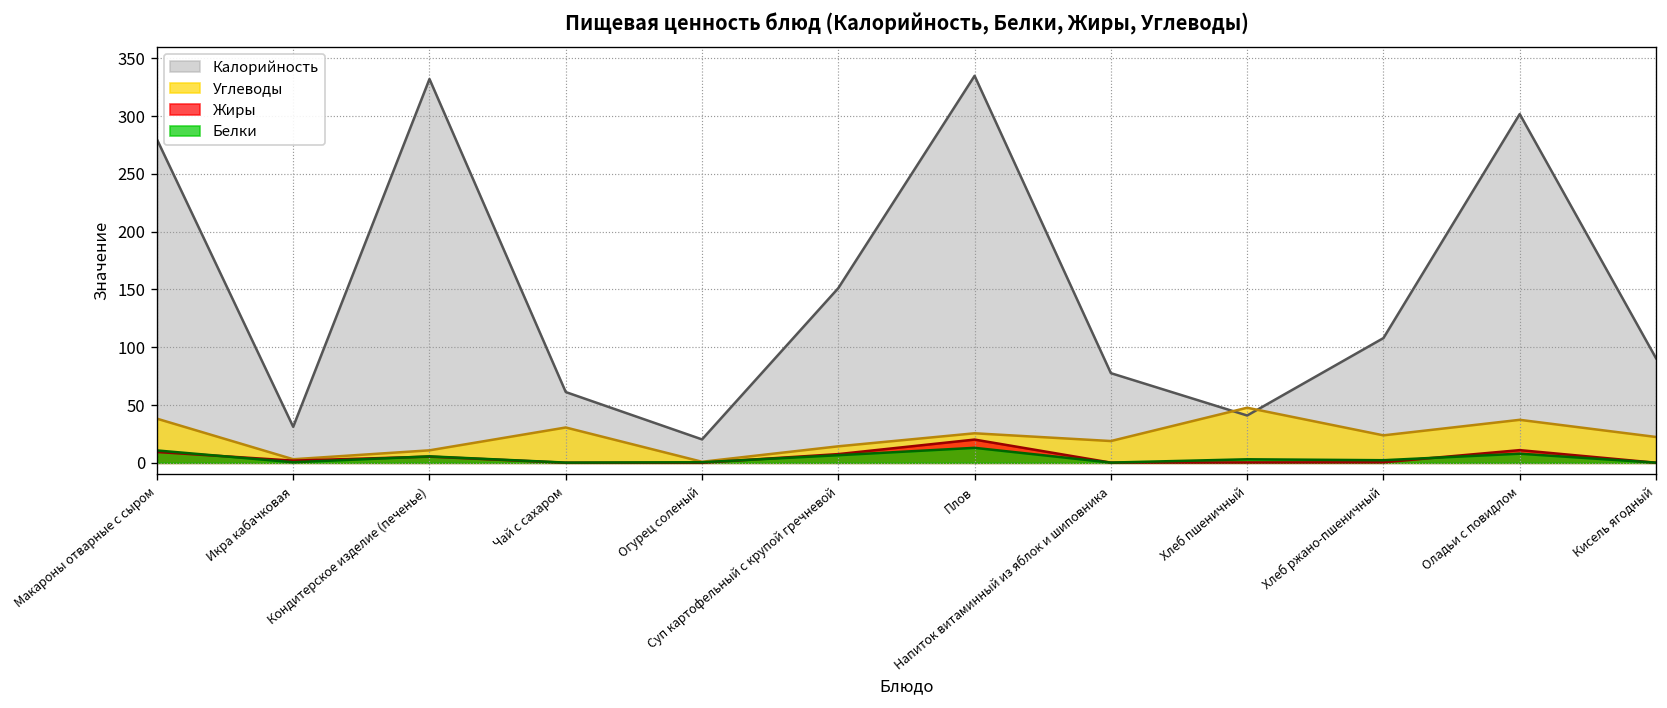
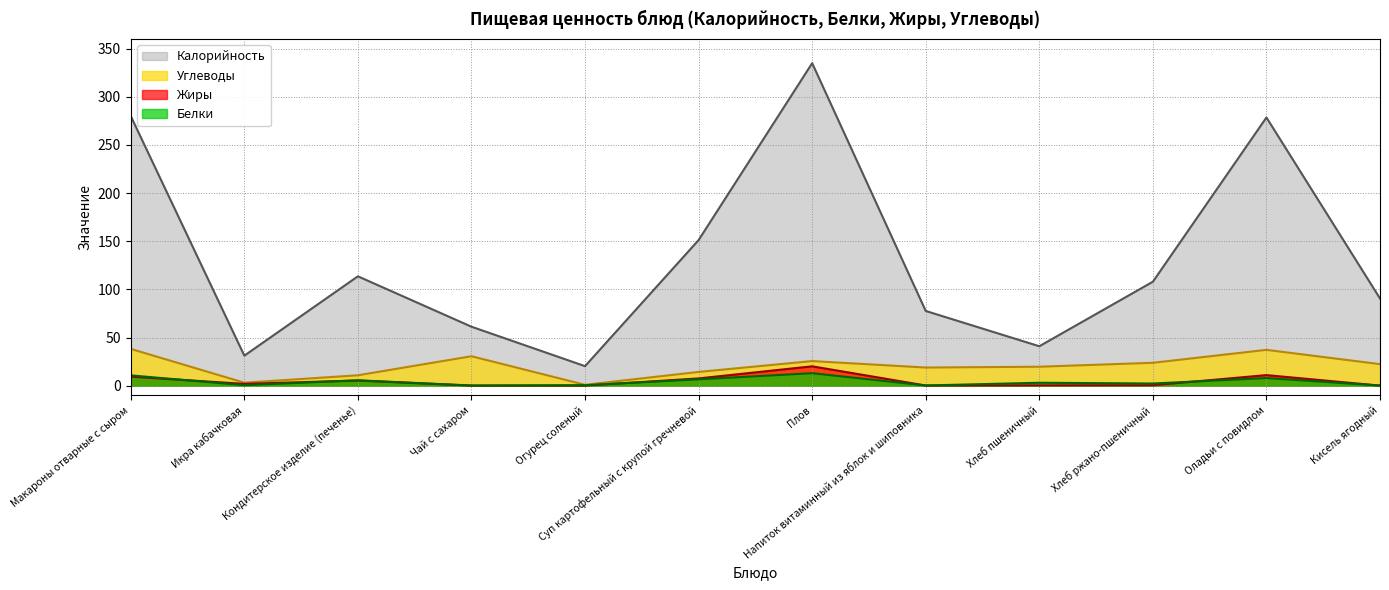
  {
    "Калорийность": {
      "Макароны отварные с сыром": 280,
      "Икра кабачковая": 30,
-     "Кондитерское изделие (печенье)": 330,
+     "Кондитерское изделие (печенье)": 110,
      "Чай с сахаром": 60,
      "Огурец соленый": 20,
      "Суп картофельный с крупой гречневой": 150,
      "Плов": 330,
      "Напиток витаминный из яблок и шиповника": 80,
      "Хлеб пшеничный": 40,
      "Хлеб ржано-пшеничный": 110,
-     "Оладьи с повидлом": 300,
+     "Оладьи с повидлом": 280,
      "Кисель ягодный": 90
    },
    "Углеводы": {
      "Макароны отварные с сыром": 40,
      "Кондитерское изделие (печенье)": 10,
      "Чай с сахаром": 30,
      "Суп картофельный с крупой гречневой": 10,
      "Плов": 30,
      "Напиток витаминный из яблок и шиповника": 20,
-     "Хлеб пшеничный": 50,
+     "Хлеб пшеничный": 20,
      "Хлеб ржано-пшеничный": 20,
      "Оладьи с повидлом": 40,
      "Кисель ягодный": 20
    },
    "Жиры": {
      "Плов": 20,
      "Хлеб пшеничный": 0,
      "Оладьи с повидлом": 10
    },
    "Белки": {
      "Плов": 10,
      "Хлеб пшеничный": 0,
      "Оладьи с повидлом": 10
    }
  }
